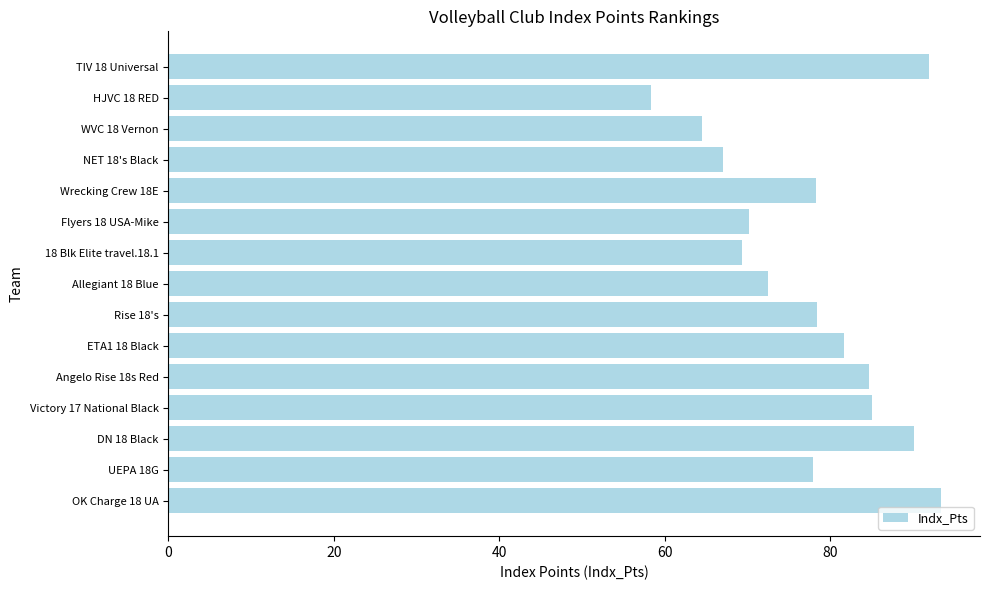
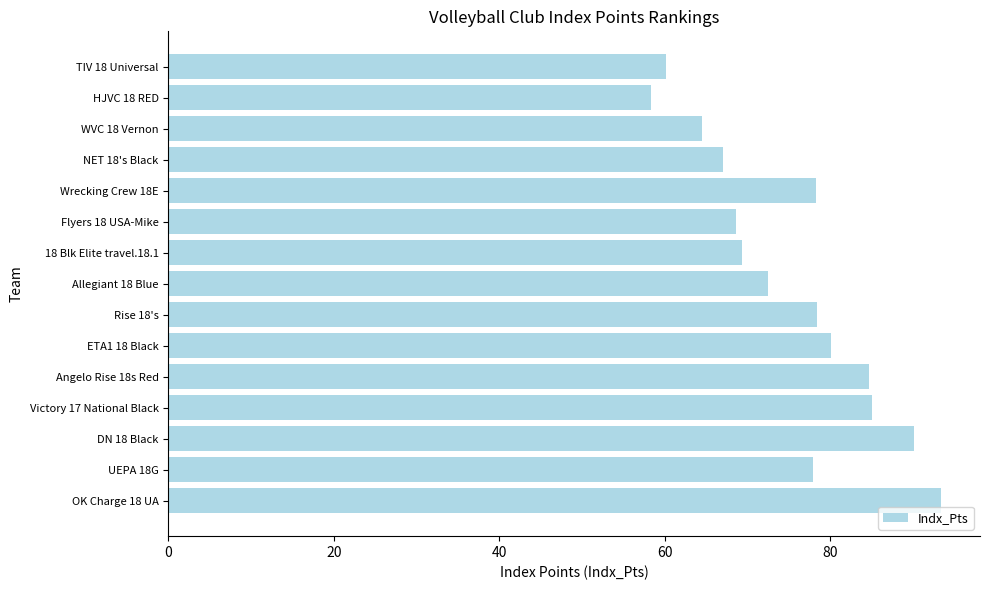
  {
-   "TIV 18 Universal": 92,
+   "TIV 18 Universal": 60,
    "HJVC 18 RED": 58,
    "WVC 18 Vernon": 64,
    "NET 18's Black": 67,
    "Wrecking Crew 18E": 78,
-   "Flyers 18 USA-Mike": 70,
+   "Flyers 18 USA-Mike": 69,
    "18 Blk Elite travel.18.1": 69,
    "Allegiant 18 Blue": 72,
    "Rise 18's": 78,
-   "ETA1 18 Black": 82,
+   "ETA1 18 Black": 80,
    "Angelo Rise 18s Red": 85,
    "Victory 17 National Black": 85,
    "DN 18 Black": 90,
    "UEPA 18G": 78,
    "OK Charge 18 UA": 93
  }
